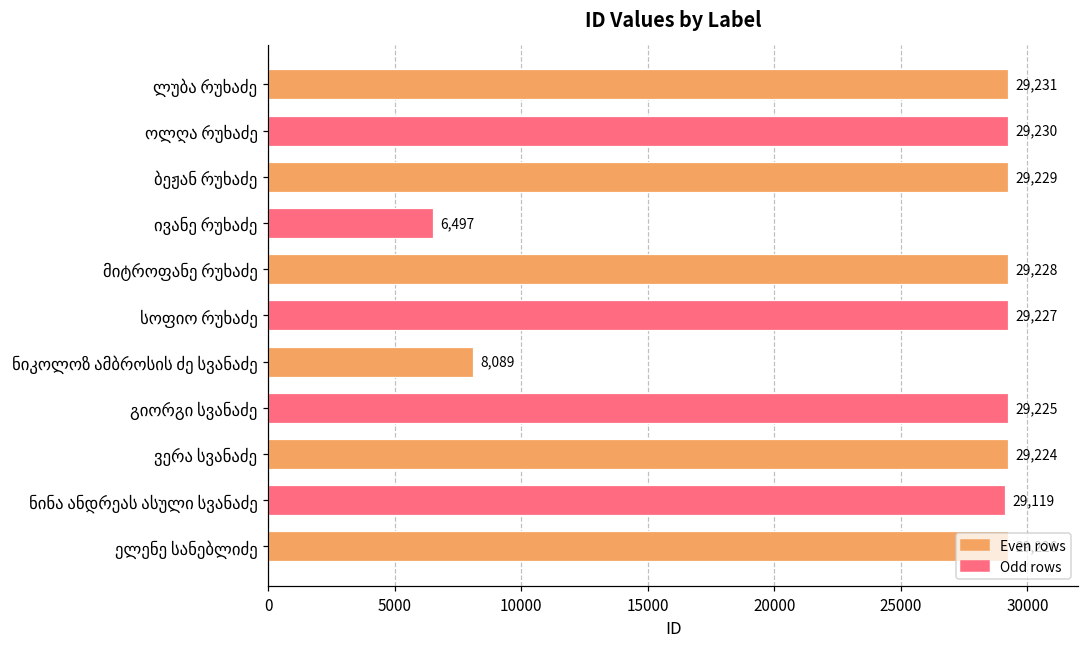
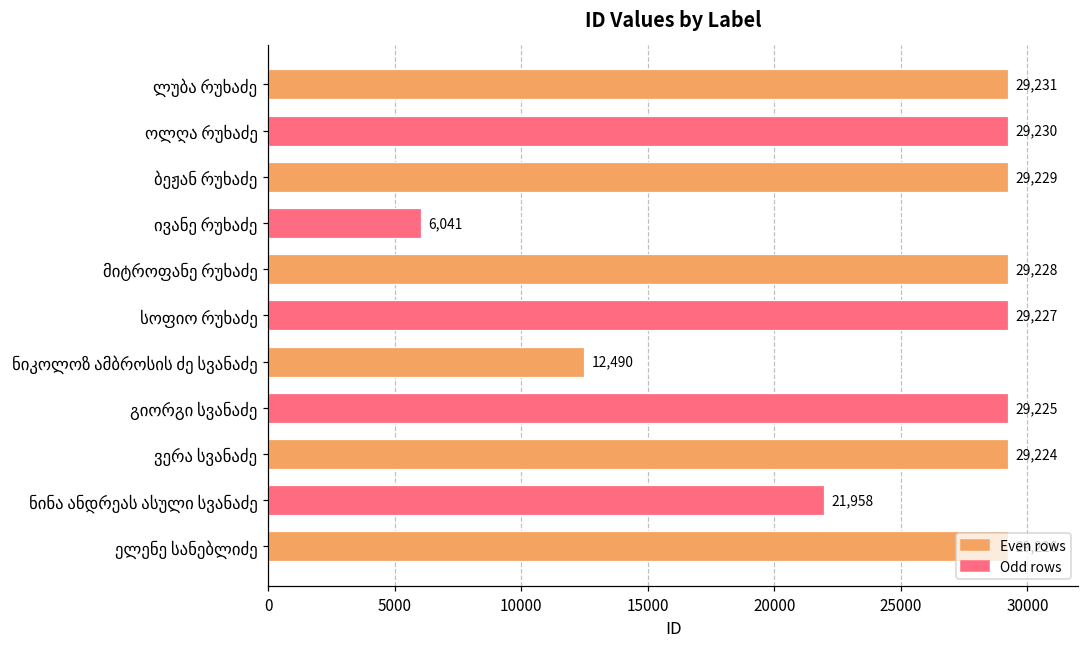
  {
    "ლუბა რუხაძე": "29,231",
    "ოლღა რუხაძე": "29,230",
    "ბეჟან რუხაძე": "29,229",
-   "ივანე რუხაძე": "6,497",
+   "ივანე რუხაძე": "6,041",
    "მიტროფანე რუხაძე": "29,228",
    "სოფიო რუხაძე": "29,227",
-   "ნიკოლოზ ამბროსის ძე სვანაძე": "8,089",
+   "ნიკოლოზ ამბროსის ძე სვანაძე": "12,490",
    "გიორგი სვანაძე": "29,225",
    "ვერა სვანაძე": "29,224",
-   "ნინა ანდრეას ასული სვანაძე": "29,119"
+   "ნინა ანდრეას ასული სვანაძე": "21,958"
  }
